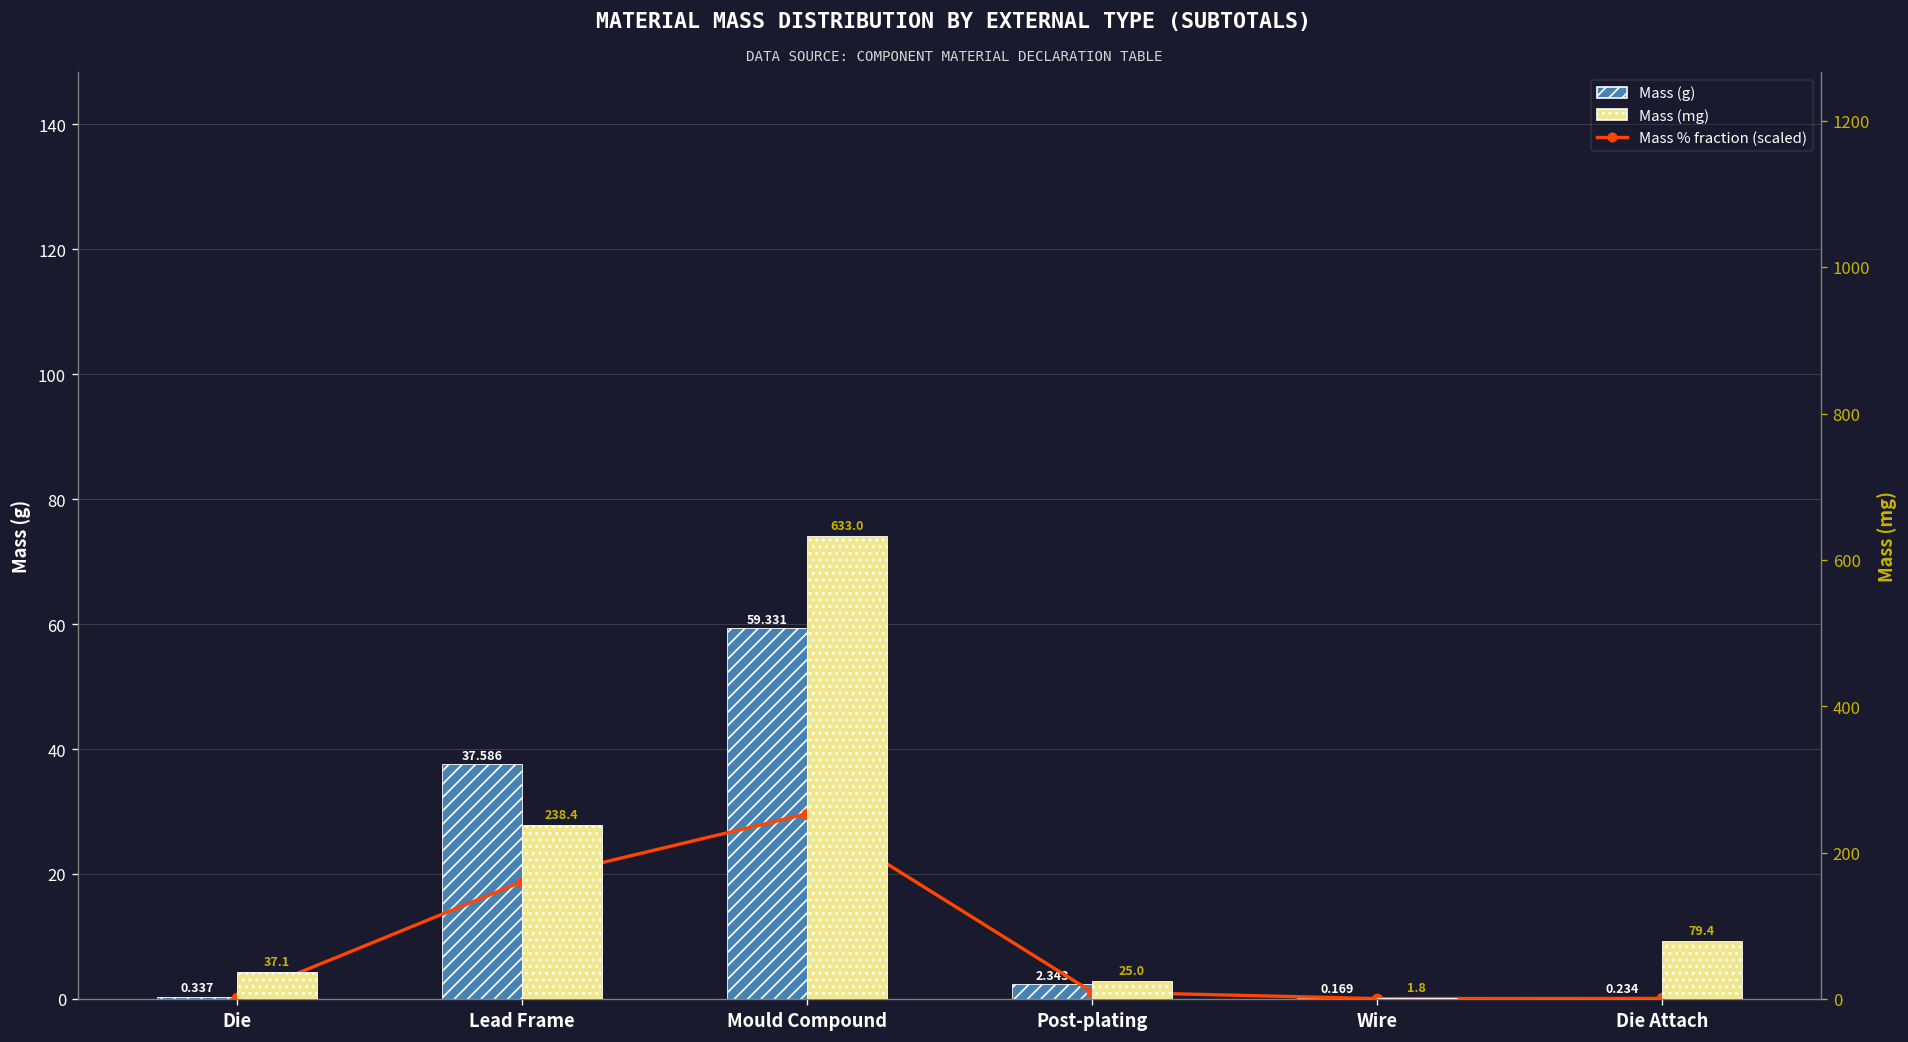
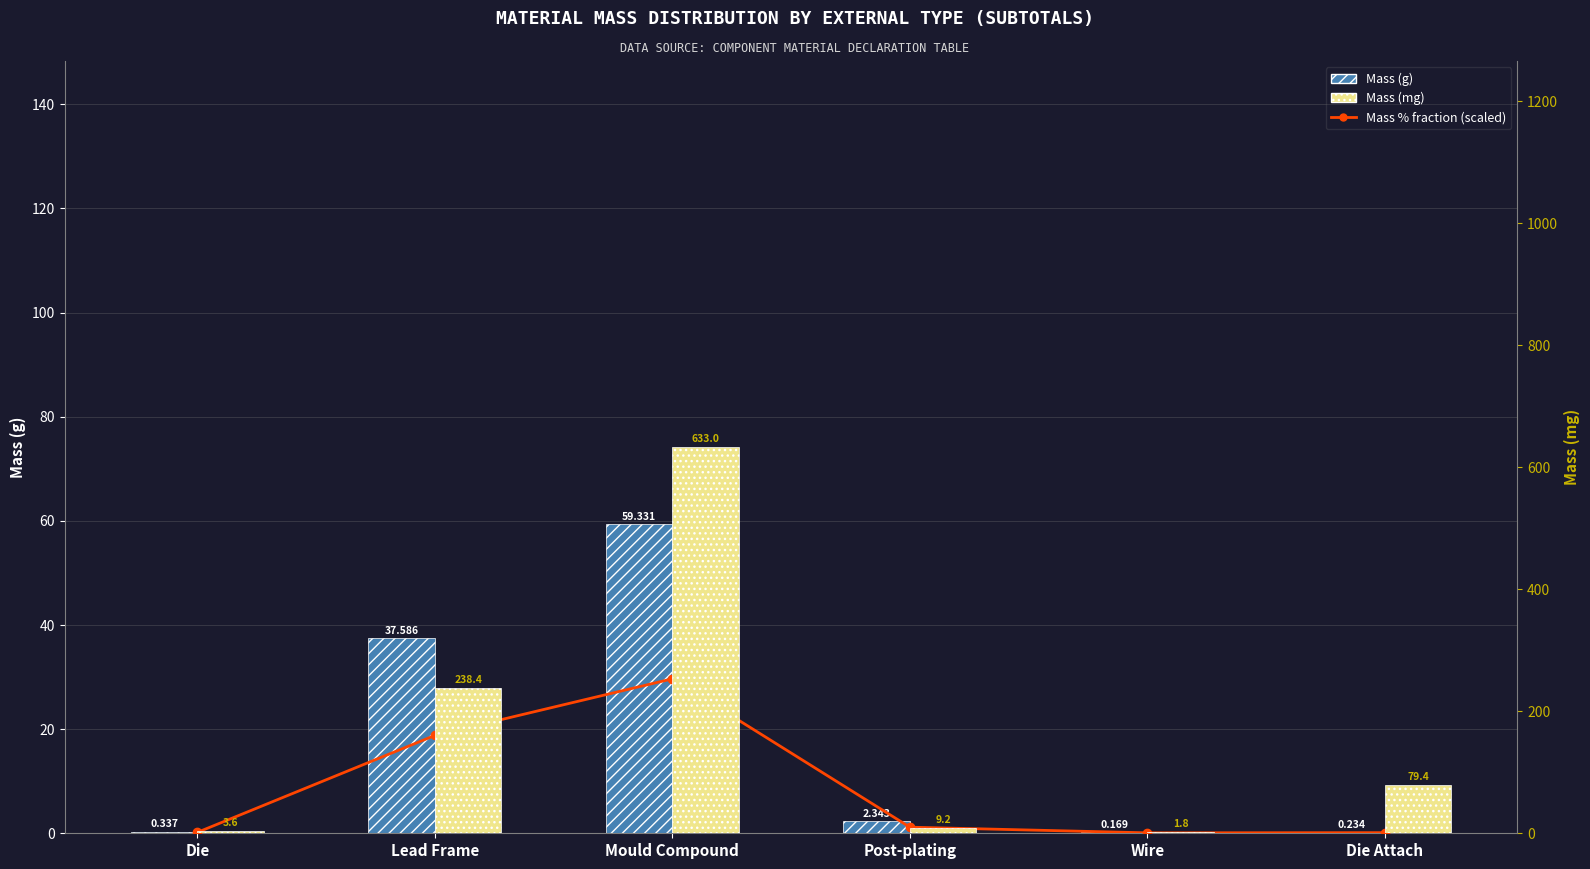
  {
    "Mass (g)": {
      "Die": 0.337,
      "Lead Frame": 37.586,
      "Mould Compound": 59.331,
      "Post-plating": 2.343,
      "Wire": 0.169,
      "Die Attach": 0.234
    },
    "Mass (mg)": {
-     "Die": 37.1,
+     "Die": 3.6,
      "Lead Frame": 238.4,
      "Mould Compound": 633.0,
-     "Post-plating": 25.0,
+     "Post-plating": 9.2,
      "Wire": 1.8,
      "Die Attach": 79.4
    }
  }
